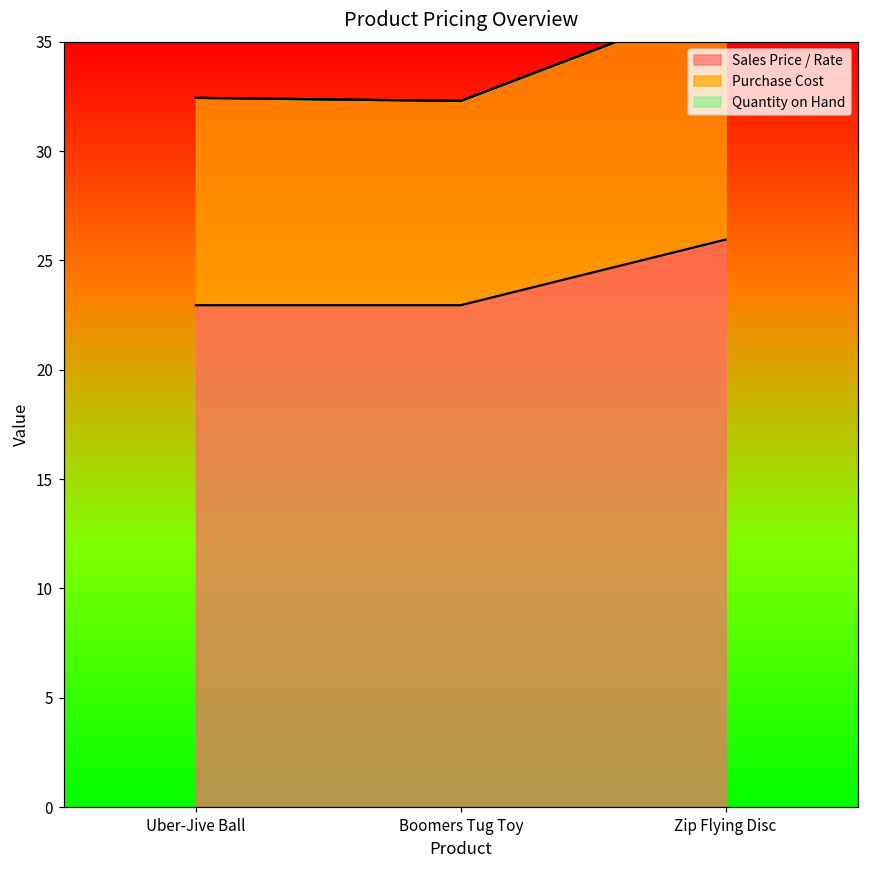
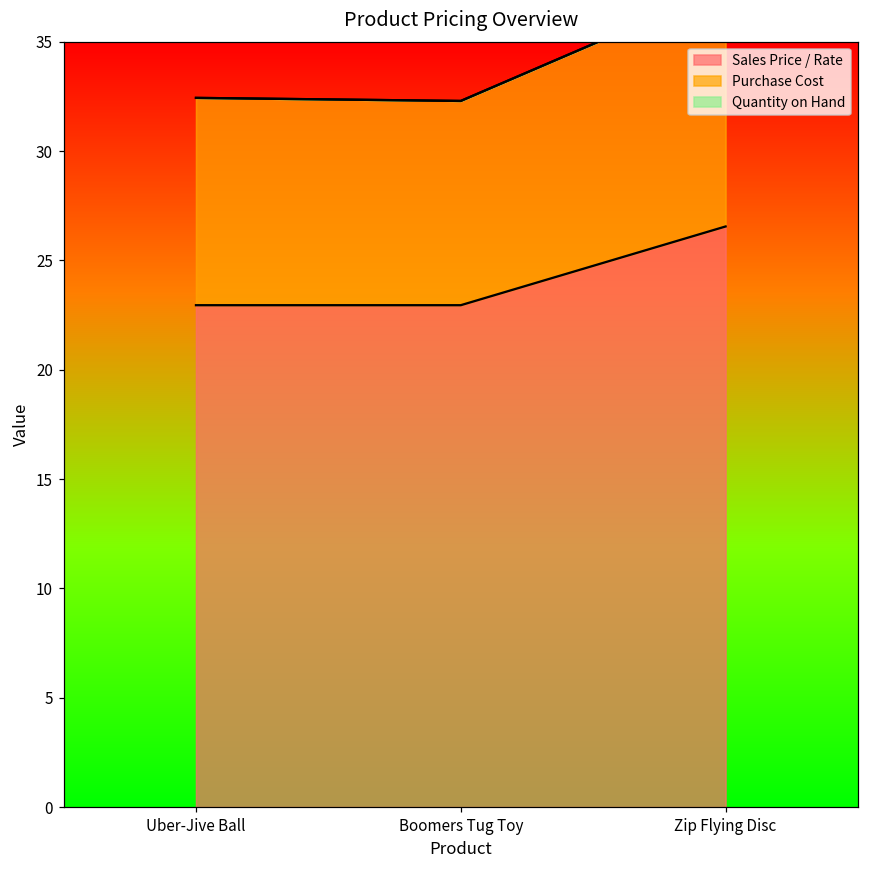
  {
    "Sales Price / Rate": {
      "Uber-Jive Ball": 23.0,
      "Boomers Tug Toy": 23.0,
-     "Zip Flying Disc": 26.0
+     "Zip Flying Disc": 26.6
    }
  }
